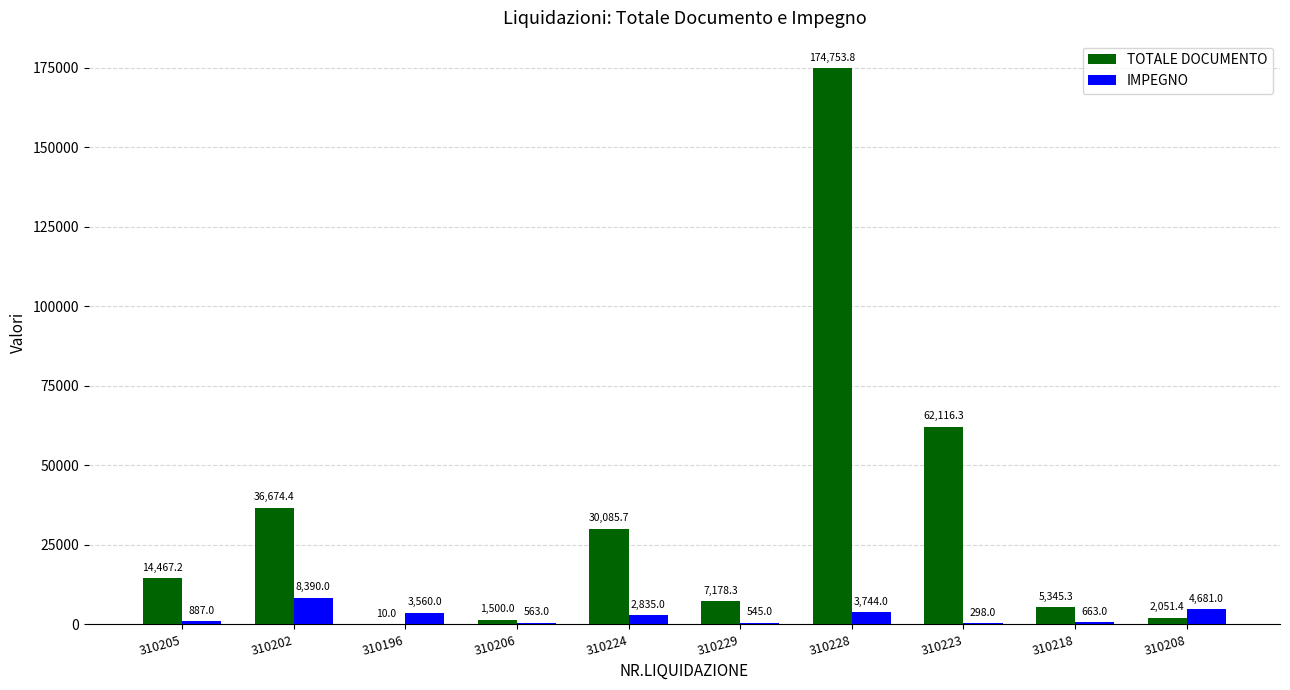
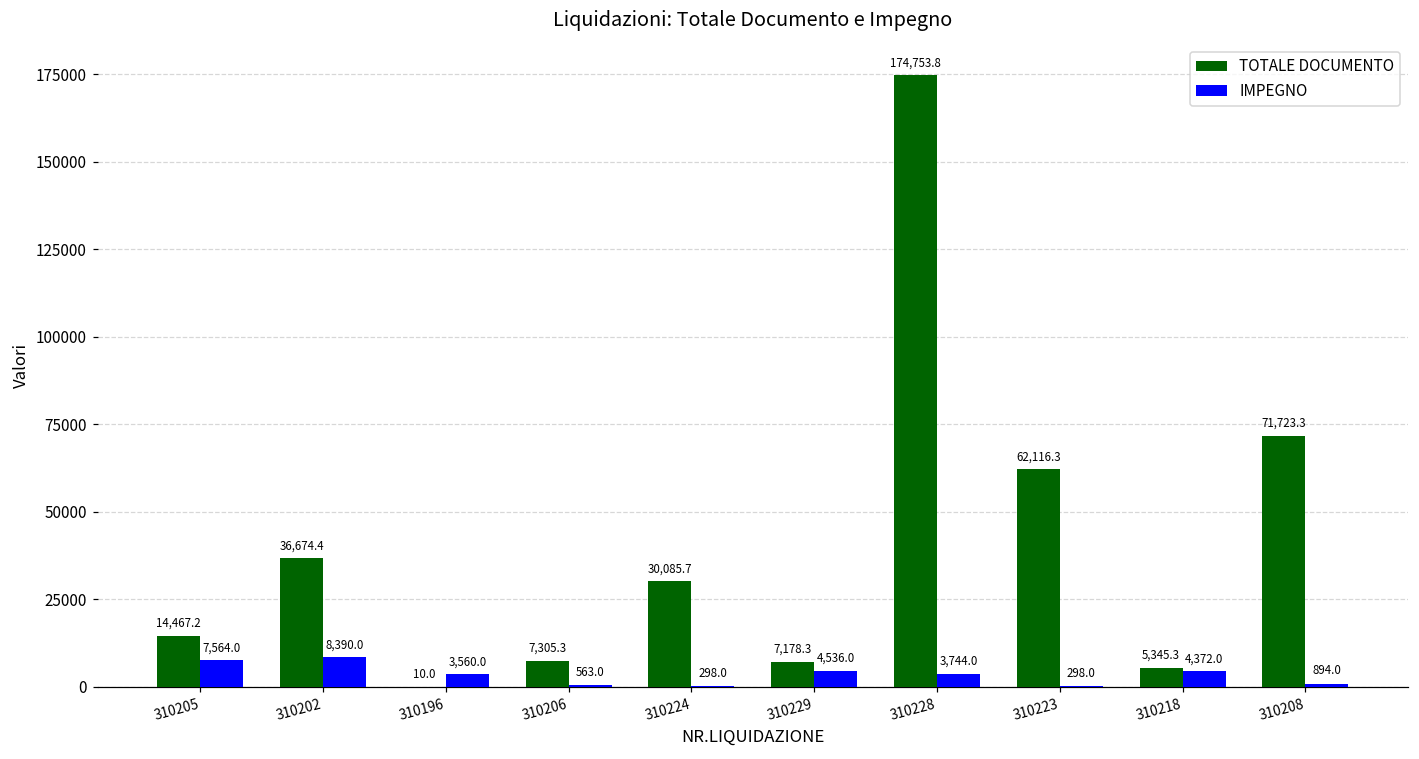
  {
    "TOTALE DOCUMENTO": {
      "310205": "14,467.2",
      "310202": "36,674.4",
      "310196": "10.0",
-     "310206": "1,500.0",
+     "310206": "7,305.3",
      "310224": "30,085.7",
      "310229": "7,178.3",
      "310228": "174,753.8",
      "310223": "62,116.3",
      "310218": "5,345.3",
-     "310208": "2,051.4"
+     "310208": "71,723.3"
    },
    "IMPEGNO": {
-     "310205": "887.0",
+     "310205": "7,564.0",
      "310202": "8,390.0",
      "310196": "3,560.0",
      "310206": "563.0",
-     "310224": "2,835.0",
-     "310229": "545.0",
+     "310224": "298.0",
+     "310229": "4,536.0",
      "310228": "3,744.0",
      "310223": "298.0",
-     "310218": "663.0",
-     "310208": "4,681.0"
+     "310218": "4,372.0",
+     "310208": "894.0"
    }
  }
